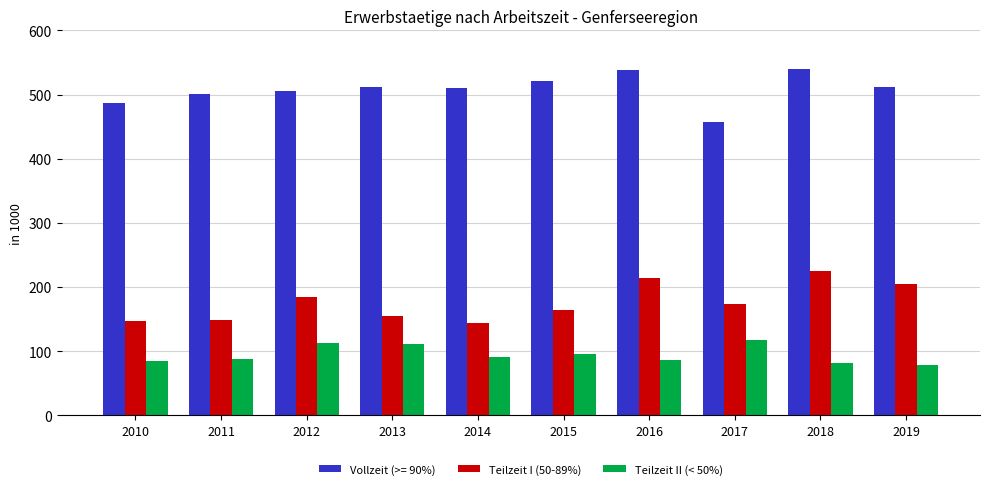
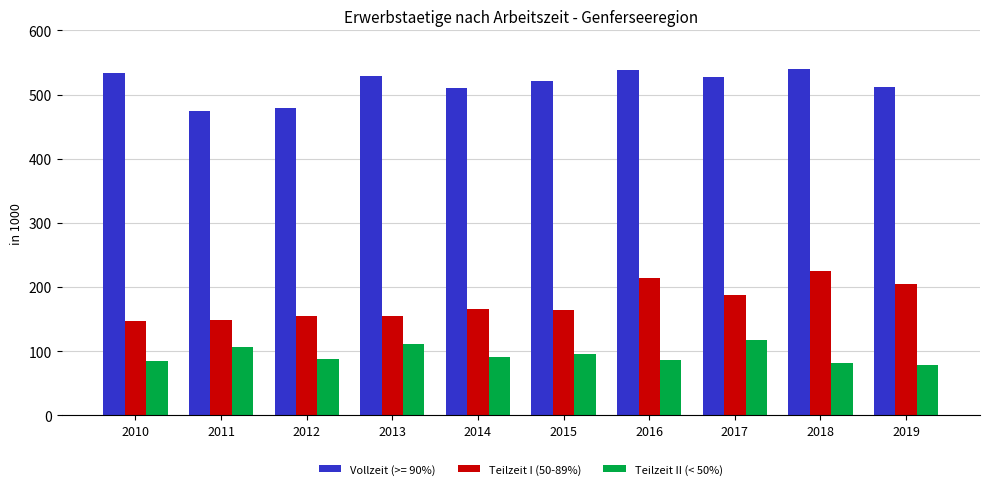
  {
    "Vollzeit (>= 90%)": {
-     "2010": 490,
-     "2011": 500,
-     "2012": 510,
-     "2013": 510,
+     "2010": 530,
+     "2011": 470,
+     "2012": 480,
+     "2013": 530,
      "2014": 510,
      "2015": 520,
      "2016": 540,
-     "2017": 460,
+     "2017": 530,
      "2018": 540,
      "2019": 510
    },
    "Teilzeit I (50-89%)": {
      "2010": 150,
      "2011": 150,
-     "2012": 180,
+     "2012": 150,
      "2013": 160,
-     "2014": 140,
+     "2014": 170,
      "2015": 160,
      "2016": 210,
-     "2017": 170,
+     "2017": 190,
      "2018": 220,
      "2019": 200
    },
    "Teilzeit II (< 50%)": {
      "2010": 80,
-     "2011": 90,
-     "2012": 110,
+     "2011": 110,
+     "2012": 90,
      "2013": 110,
      "2014": 90,
      "2015": 100,
      "2016": 90,
      "2017": 120,
      "2018": 80,
      "2019": 80
    }
  }
